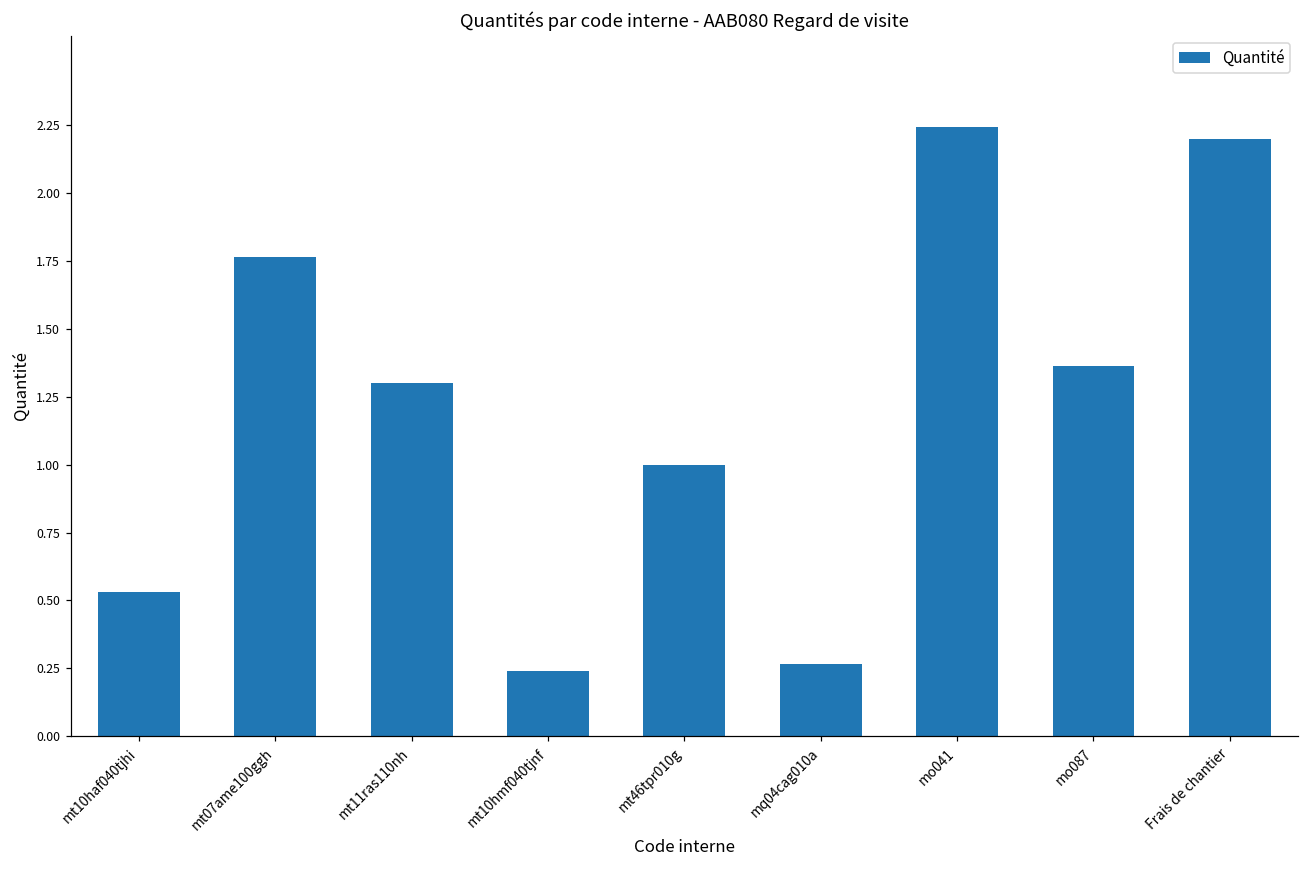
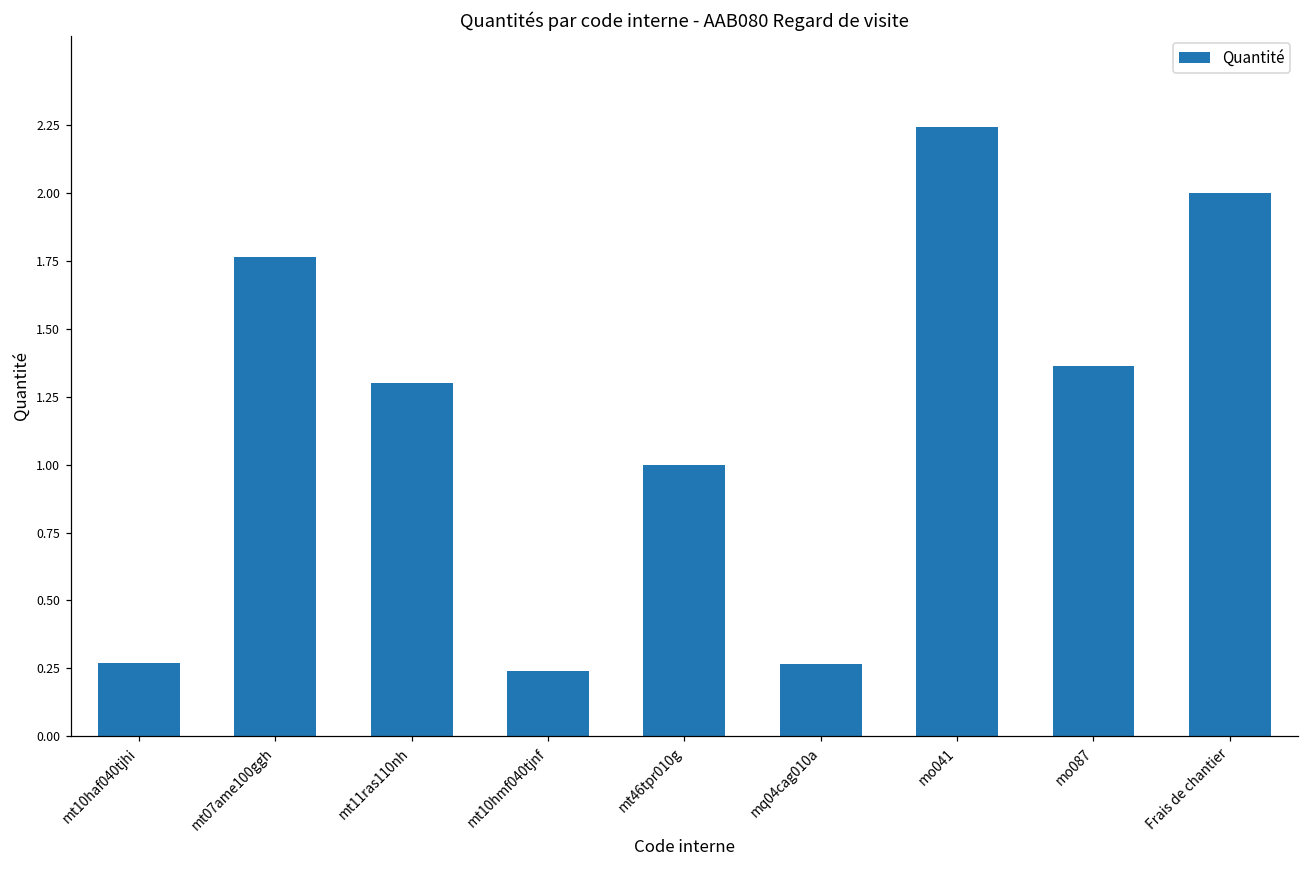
  {
-   "mt10haf040tjhi": 0.53,
+   "mt10haf040tjhi": 0.27,
    "mt07ame100ggh": 1.77,
    "mt11ras110nh": 1.30,
    "mt10hmf040tjnf": 0.24,
    "mt46tpr010g": 1.00,
    "mq04cag010a": 0.27,
    "mo041": 2.24,
    "mo087": 1.36,
-   "Frais de chantier": 2.2
+   "Frais de chantier": 2.0
  }
